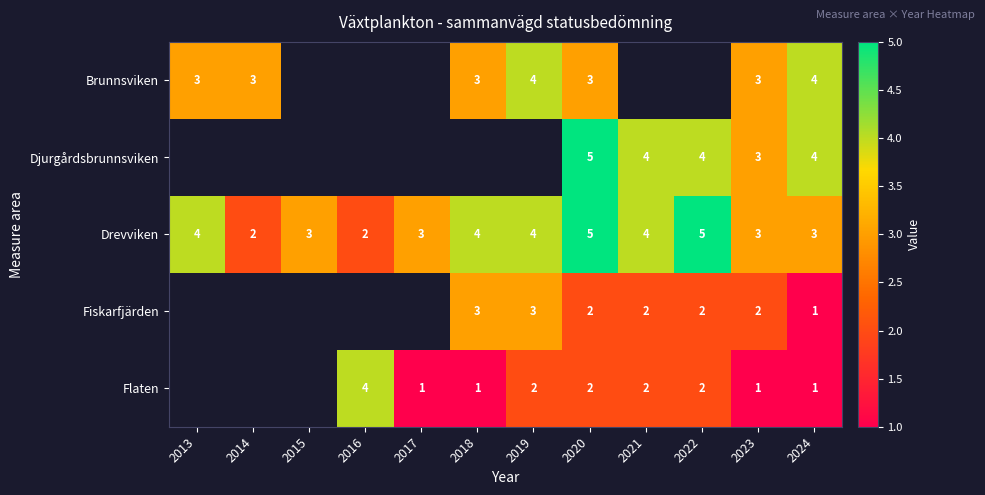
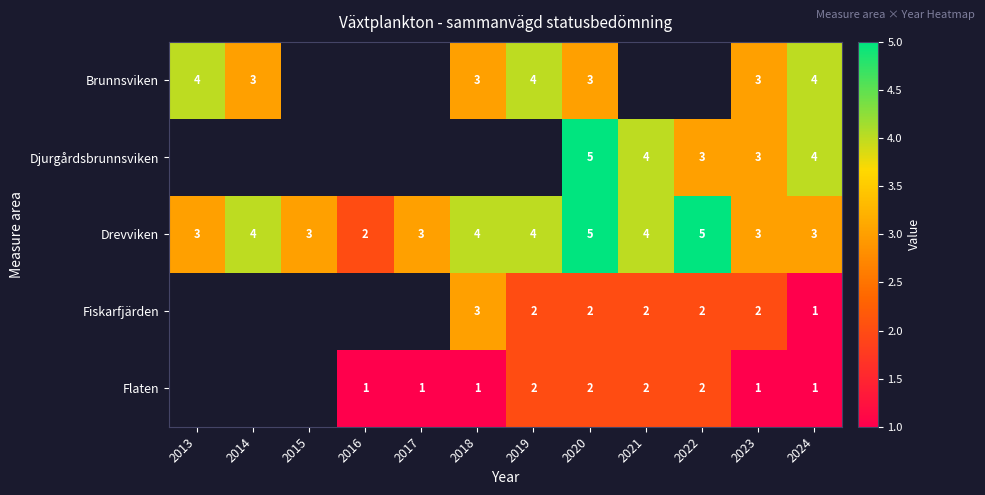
  {
    "Brunnsviken": {
-     "2013": 3,
+     "2013": 4,
      "2014": 3,
      "2018": 3,
      "2019": 4,
      "2020": 3,
      "2023": 3,
      "2024": 4
    },
    "Djurgårdsbrunnsviken": {
      "2020": 5,
      "2021": 4,
-     "2022": 4,
+     "2022": 3,
      "2023": 3,
      "2024": 4
    },
    "Drevviken": {
-     "2013": 4,
-     "2014": 2,
+     "2013": 3,
+     "2014": 4,
      "2015": 3,
      "2016": 2,
      "2017": 3,
      "2018": 4,
      "2019": 4,
      "2020": 5,
      "2021": 4,
      "2022": 5,
      "2023": 3,
      "2024": 3
    },
    "Fiskarfjärden": {
      "2018": 3,
-     "2019": 3,
+     "2019": 2,
      "2020": 2,
      "2021": 2,
      "2022": 2,
      "2023": 2,
      "2024": 1
    },
    "Flaten": {
-     "2016": 4,
+     "2016": 1,
      "2017": 1,
      "2018": 1,
      "2019": 2,
      "2020": 2,
      "2021": 2,
      "2022": 2,
      "2023": 1,
      "2024": 1
    }
  }
